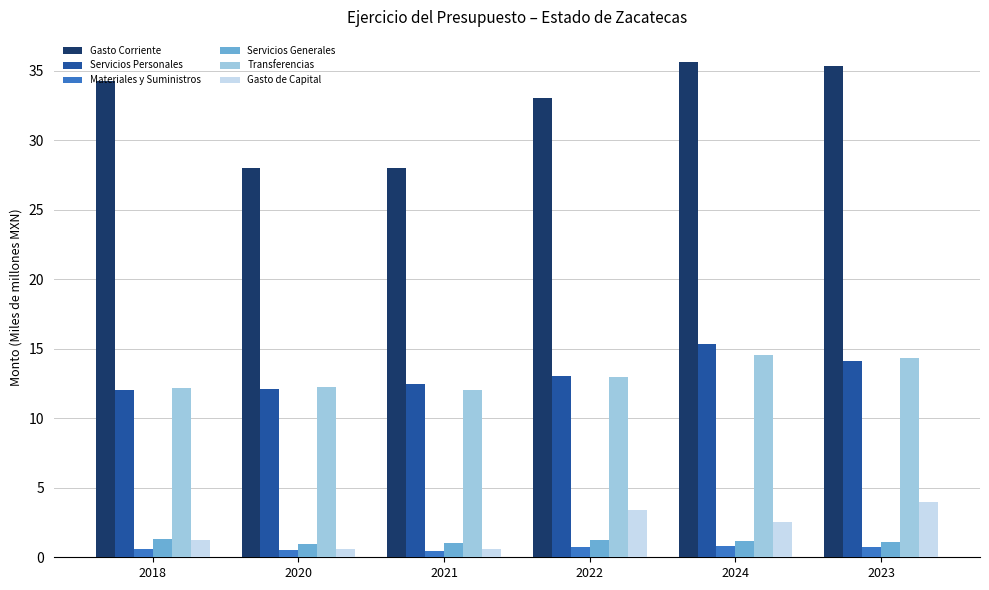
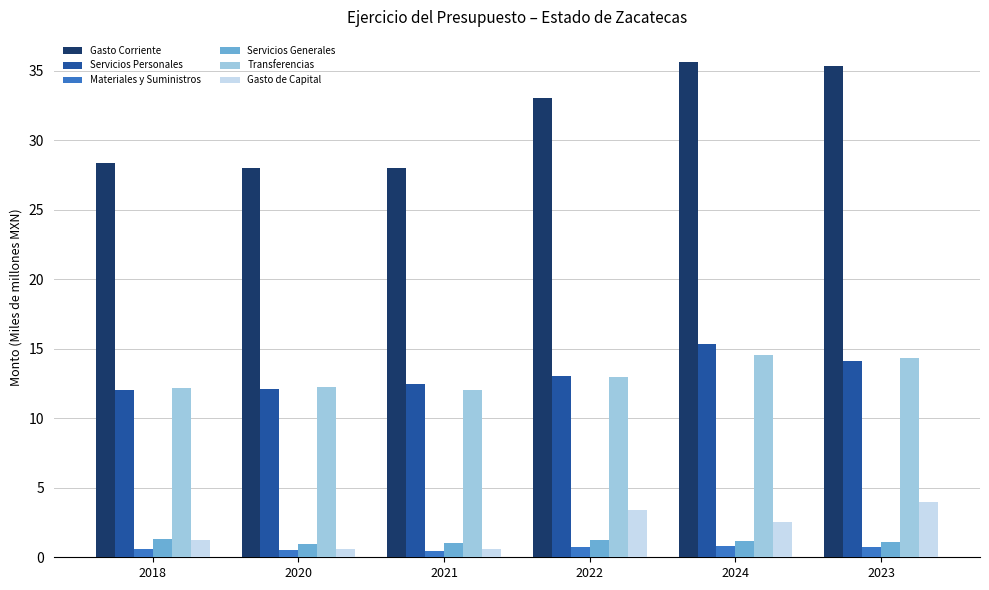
  {
    "Gasto Corriente": {
-     "2018": 34.2,
+     "2018": 28.4,
      "2020": 28.0,
      "2021": 28.0,
      "2022": 33.1,
      "2024": 35.6,
      "2023": 35.3
    }
  }
